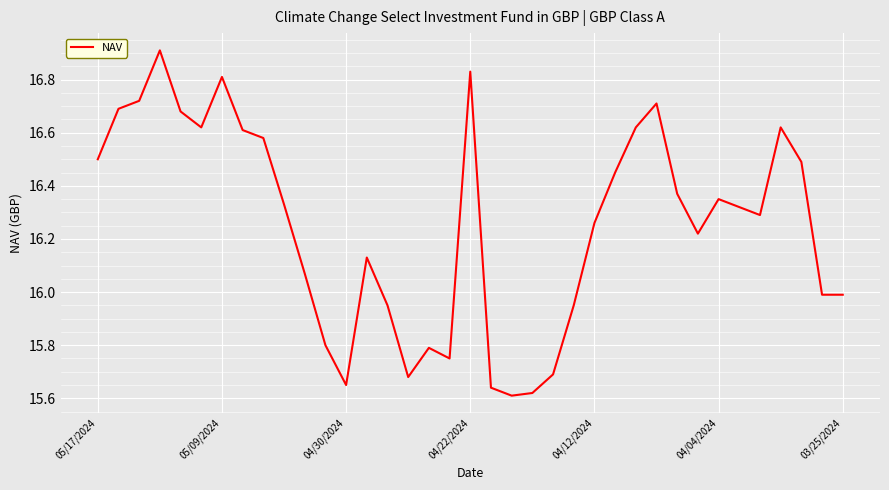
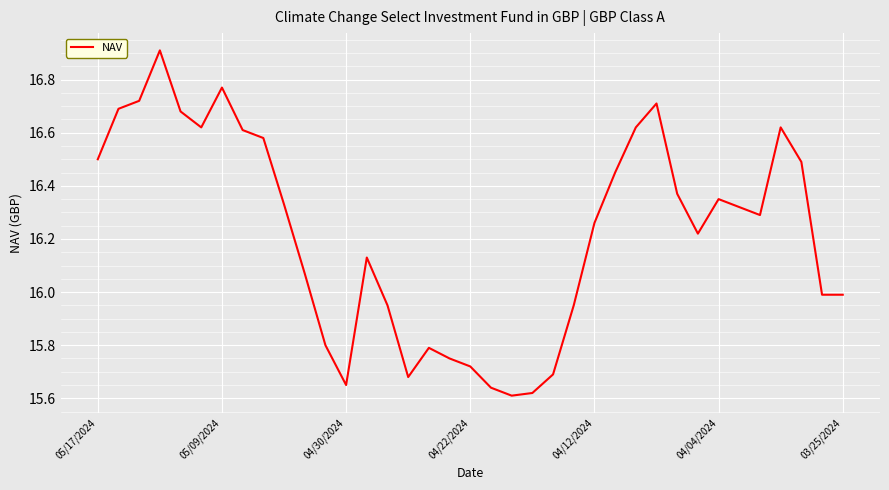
  {
    "05/17/2024": 16.50,
-   "05/09/2024": 16.81,
+   "05/09/2024": 16.77,
    "04/30/2024": 15.65,
-   "04/22/2024": 16.83,
+   "04/22/2024": 15.72,
    "04/12/2024": 16.26,
    "04/04/2024": 16.35,
    "03/25/2024": 15.99
  }
